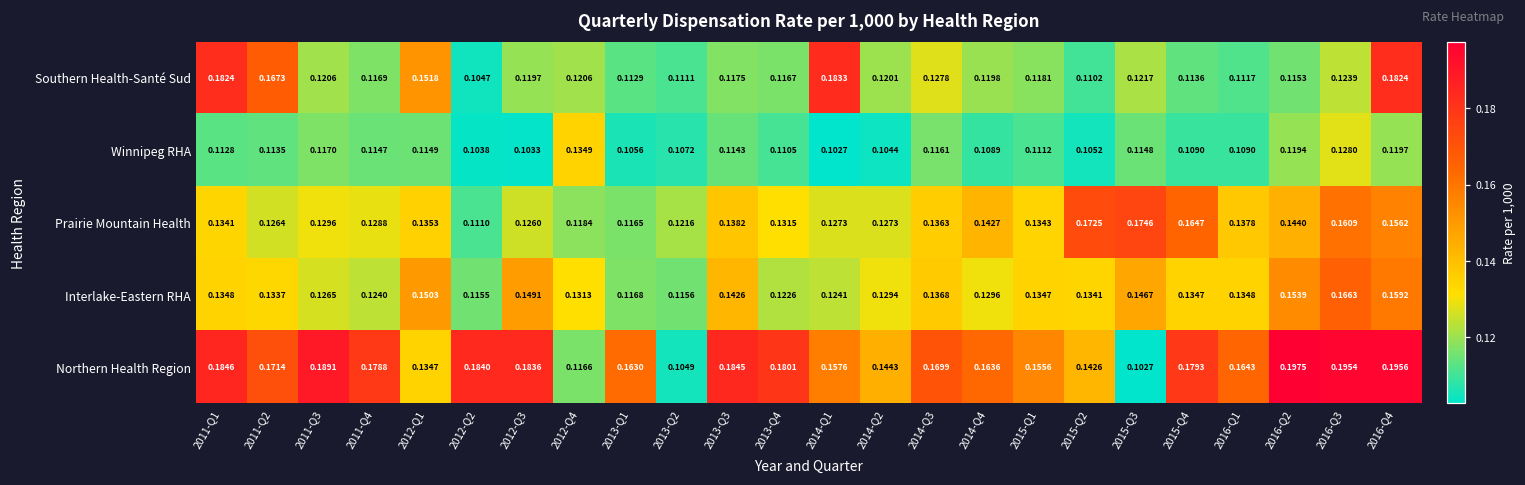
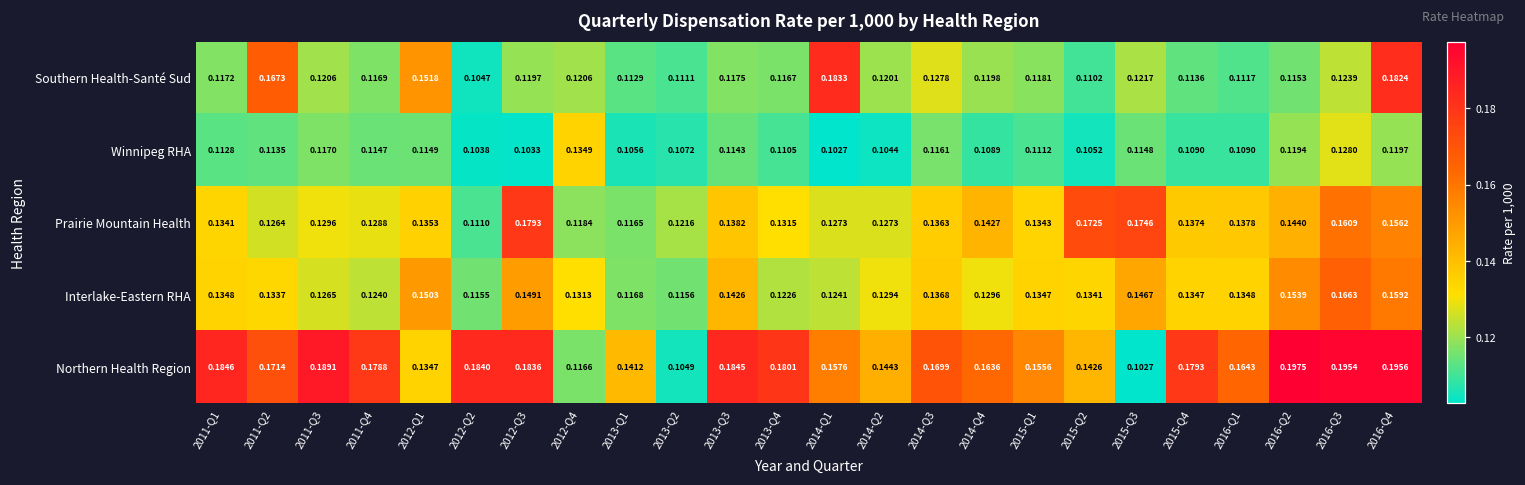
  {
    "Southern Health-Santé Sud": {
-     "2011-Q1": 0.1824,
+     "2011-Q1": 0.1172,
      "2011-Q2": 0.1673,
      "2011-Q3": 0.1206,
      "2011-Q4": 0.1169,
      "2012-Q1": 0.1518,
      "2012-Q2": 0.1047,
      "2012-Q3": 0.1197,
      "2012-Q4": 0.1206,
      "2013-Q1": 0.1129,
      "2013-Q2": 0.1111,
      "2013-Q3": 0.1175,
      "2013-Q4": 0.1167,
      "2014-Q1": 0.1833,
      "2014-Q2": 0.1201,
      "2014-Q3": 0.1278,
      "2014-Q4": 0.1198,
      "2015-Q1": 0.1181,
      "2015-Q2": 0.1102,
      "2015-Q3": 0.1217,
      "2015-Q4": 0.1136,
      "2016-Q1": 0.1117,
      "2016-Q2": 0.1153,
      "2016-Q3": 0.1239,
      "2016-Q4": 0.1824
    },
    "Winnipeg RHA": {
      "2011-Q1": 0.1128,
      "2011-Q2": 0.1135,
      "2011-Q3": 0.1170,
      "2011-Q4": 0.1147,
      "2012-Q1": 0.1149,
      "2012-Q2": 0.1038,
      "2012-Q3": 0.1033,
      "2012-Q4": 0.1349,
      "2013-Q1": 0.1056,
      "2013-Q2": 0.1072,
      "2013-Q3": 0.1143,
      "2013-Q4": 0.1105,
      "2014-Q1": 0.1027,
      "2014-Q2": 0.1044,
      "2014-Q3": 0.1161,
      "2014-Q4": 0.1089,
      "2015-Q1": 0.1112,
      "2015-Q2": 0.1052,
      "2015-Q3": 0.1148,
      "2015-Q4": 0.1090,
      "2016-Q1": 0.1090,
      "2016-Q2": 0.1194,
      "2016-Q3": 0.1280,
      "2016-Q4": 0.1197
    },
    "Prairie Mountain Health": {
      "2011-Q1": 0.1341,
      "2011-Q2": 0.1264,
      "2011-Q3": 0.1296,
      "2011-Q4": 0.1288,
      "2012-Q1": 0.1353,
      "2012-Q2": 0.1110,
-     "2012-Q3": 0.1260,
+     "2012-Q3": 0.1793,
      "2012-Q4": 0.1184,
      "2013-Q1": 0.1165,
      "2013-Q2": 0.1216,
      "2013-Q3": 0.1382,
      "2013-Q4": 0.1315,
      "2014-Q1": 0.1273,
      "2014-Q2": 0.1273,
      "2014-Q3": 0.1363,
      "2014-Q4": 0.1427,
      "2015-Q1": 0.1343,
      "2015-Q2": 0.1725,
      "2015-Q3": 0.1746,
-     "2015-Q4": 0.1647,
+     "2015-Q4": 0.1374,
      "2016-Q1": 0.1378,
      "2016-Q2": 0.1440,
      "2016-Q3": 0.1609,
      "2016-Q4": 0.1562
    },
    "Interlake-Eastern RHA": {
      "2011-Q1": 0.1348,
      "2011-Q2": 0.1337,
      "2011-Q3": 0.1265,
      "2011-Q4": 0.1240,
      "2012-Q1": 0.1503,
      "2012-Q2": 0.1155,
      "2012-Q3": 0.1491,
      "2012-Q4": 0.1313,
      "2013-Q1": 0.1168,
      "2013-Q2": 0.1156,
      "2013-Q3": 0.1426,
      "2013-Q4": 0.1226,
      "2014-Q1": 0.1241,
      "2014-Q2": 0.1294,
      "2014-Q3": 0.1368,
      "2014-Q4": 0.1296,
      "2015-Q1": 0.1347,
      "2015-Q2": 0.1341,
      "2015-Q3": 0.1467,
      "2015-Q4": 0.1347,
      "2016-Q1": 0.1348,
      "2016-Q2": 0.1539,
      "2016-Q3": 0.1663,
      "2016-Q4": 0.1592
    },
    "Northern Health Region": {
      "2011-Q1": 0.1846,
      "2011-Q2": 0.1714,
      "2011-Q3": 0.1891,
      "2011-Q4": 0.1788,
      "2012-Q1": 0.1347,
      "2012-Q2": 0.1840,
      "2012-Q3": 0.1836,
      "2012-Q4": 0.1166,
-     "2013-Q1": 0.1630,
+     "2013-Q1": 0.1412,
      "2013-Q2": 0.1049,
      "2013-Q3": 0.1845,
      "2013-Q4": 0.1801,
      "2014-Q1": 0.1576,
      "2014-Q2": 0.1443,
      "2014-Q3": 0.1699,
      "2014-Q4": 0.1636,
      "2015-Q1": 0.1556,
      "2015-Q2": 0.1426,
      "2015-Q3": 0.1027,
      "2015-Q4": 0.1793,
      "2016-Q1": 0.1643,
      "2016-Q2": 0.1975,
      "2016-Q3": 0.1954,
      "2016-Q4": 0.1956
    }
  }
